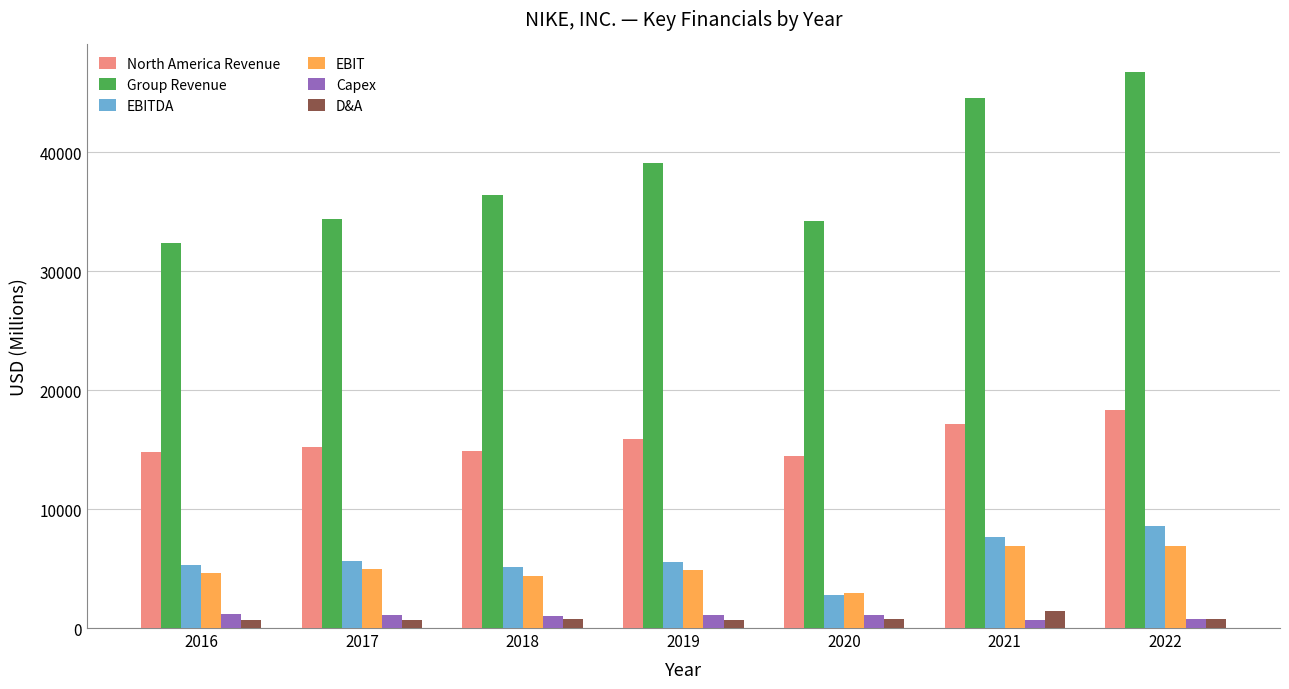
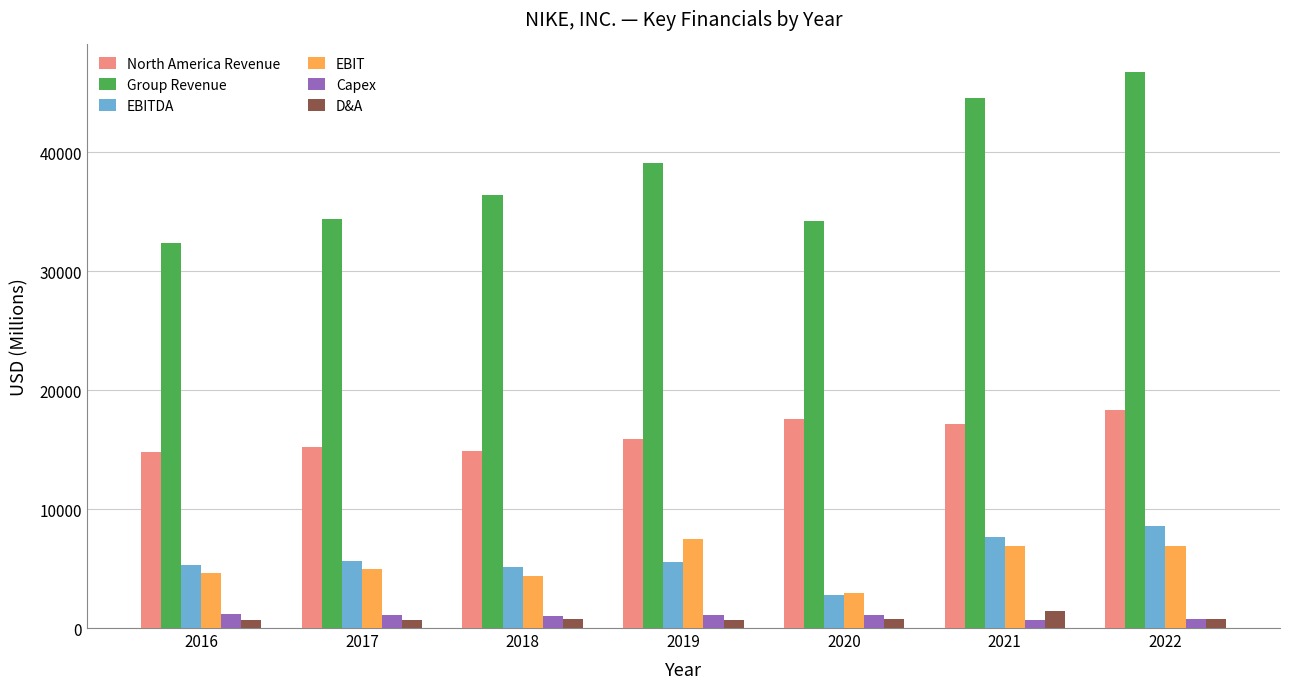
  {
    "North America Revenue": {
      "2016": 14800,
      "2017": 15200,
      "2018": 14900,
      "2019": 15900,
-     "2020": 14500,
+     "2020": 17600,
      "2021": 17200,
      "2022": 18400
    },
    "Group Revenue": {
      "2016": 32400,
      "2017": 34400,
      "2018": 36400,
      "2019": 39100,
      "2020": 34200,
      "2021": 44500,
      "2022": 46700
    },
    "EBITDA": {
      "2016": 5300,
      "2017": 5700,
      "2018": 5100,
      "2019": 5600,
      "2020": 2800,
      "2021": 7700,
      "2022": 8500
    },
    "EBIT": {
      "2016": 4600,
      "2017": 4900,
      "2018": 4400,
-     "2019": 4900,
+     "2019": 7500,
      "2020": 3000,
      "2021": 6900,
      "2022": 6900
    },
    "Capex": {
      "2016": 1100,
      "2017": 1100,
      "2018": 1000,
      "2019": 1100,
      "2020": 1100,
      "2021": 700,
      "2022": 800
    },
    "D&A": {
      "2016": 600,
      "2017": 700,
      "2018": 700,
      "2019": 700,
      "2020": 700,
      "2021": 1400,
      "2022": 700
    }
  }
